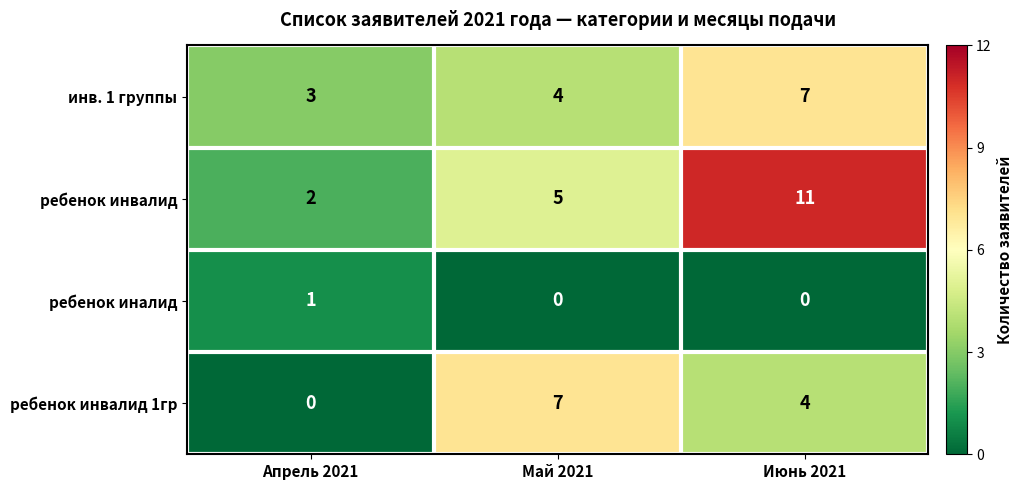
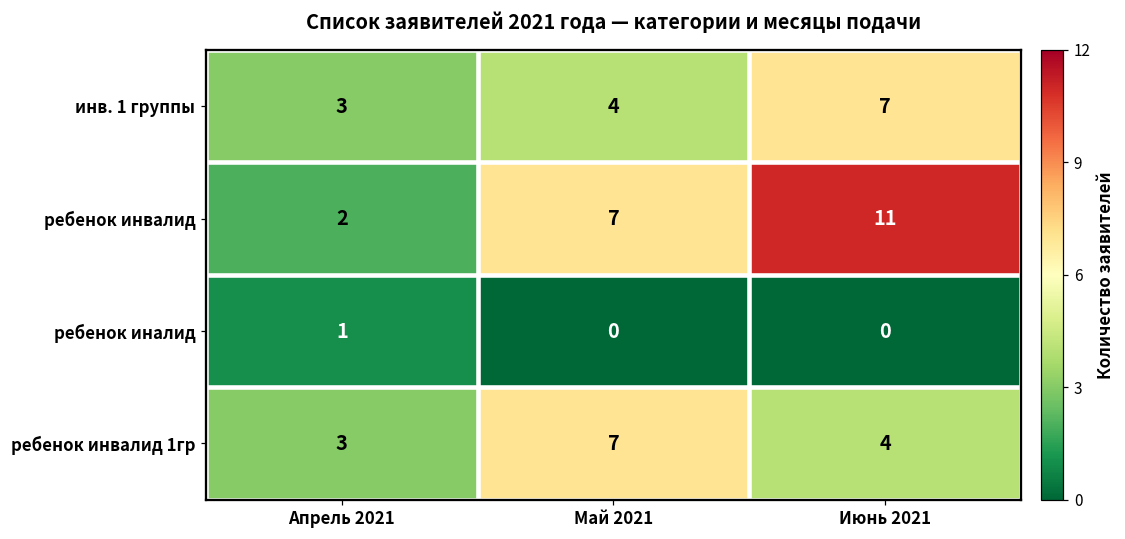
  {
    "инв. 1 группы": {
      "Апрель 2021": 3,
      "Май 2021": 4,
      "Июнь 2021": 7
    },
    "ребенок инвалид": {
      "Апрель 2021": 2,
-     "Май 2021": 5,
+     "Май 2021": 7,
      "Июнь 2021": 11
    },
    "ребенок иналид": {
      "Апрель 2021": 1,
      "Май 2021": 0,
      "Июнь 2021": 0
    },
    "ребенок инвалид 1гр": {
-     "Апрель 2021": 0,
+     "Апрель 2021": 3,
      "Май 2021": 7,
      "Июнь 2021": 4
    }
  }
